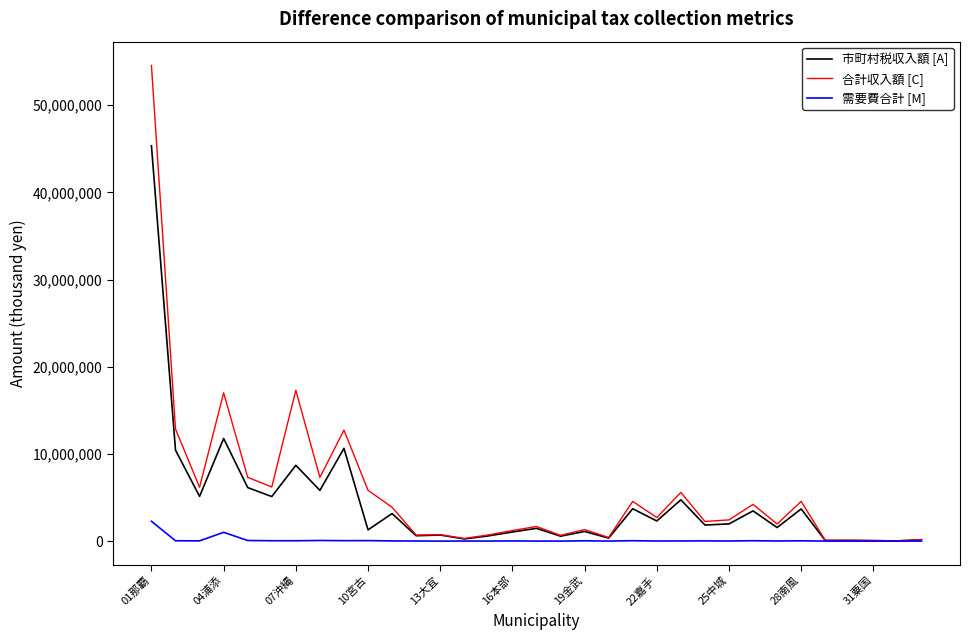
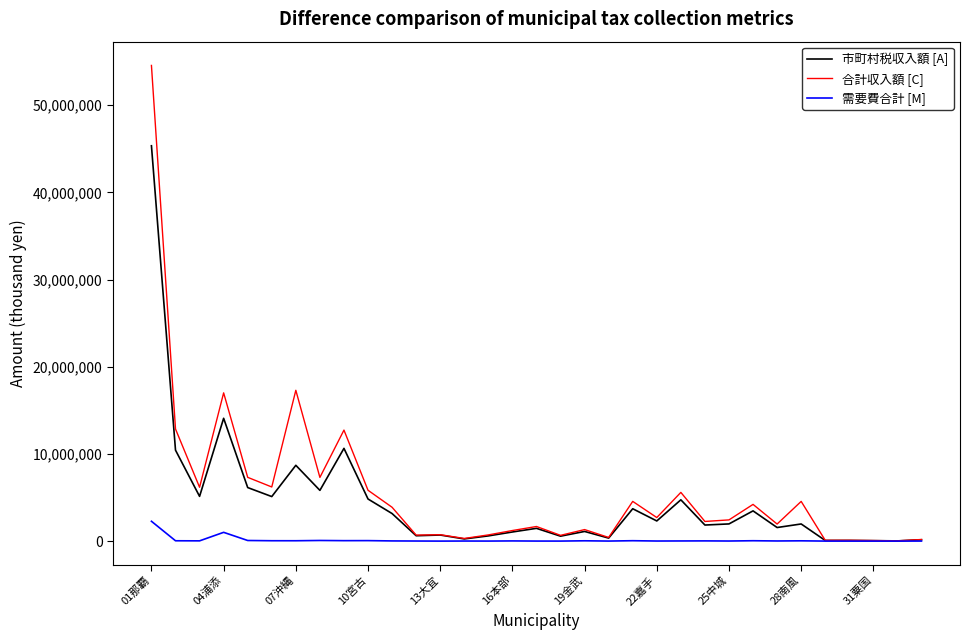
  {
    "市町村税収入額 [A]": {
      "01那覇": "45,000,000",
-     "04浦添": "12,000,000",
+     "04浦添": "14,000,000",
      "07沖縄": "9,000,000",
-     "10宮古": "1,000,000",
+     "10宮古": "5,000,000",
      "22嘉手": "2,000,000",
      "25中城": "2,000,000",
-     "28南風": "4,000,000"
+     "28南風": "2,000,000"
    },
    "合計収入額 [C]": {
      "01那覇": "55,000,000",
      "04浦添": "17,000,000",
      "07沖縄": "17,000,000",
      "10宮古": "6,000,000",
      "22嘉手": "3,000,000",
      "25中城": "2,000,000",
      "28南風": "5,000,000"
    },
    "需要費合計 [M]": {
      "01那覇": "2,000,000",
      "04浦添": "1,000,000",
      "07沖縄": "0",
      "10宮古": "0",
      "13大宜": "0",
      "16本部": "0",
      "19金武": "0",
      "22嘉手": "0",
      "25中城": "0",
      "28南風": "0"
    }
  }
